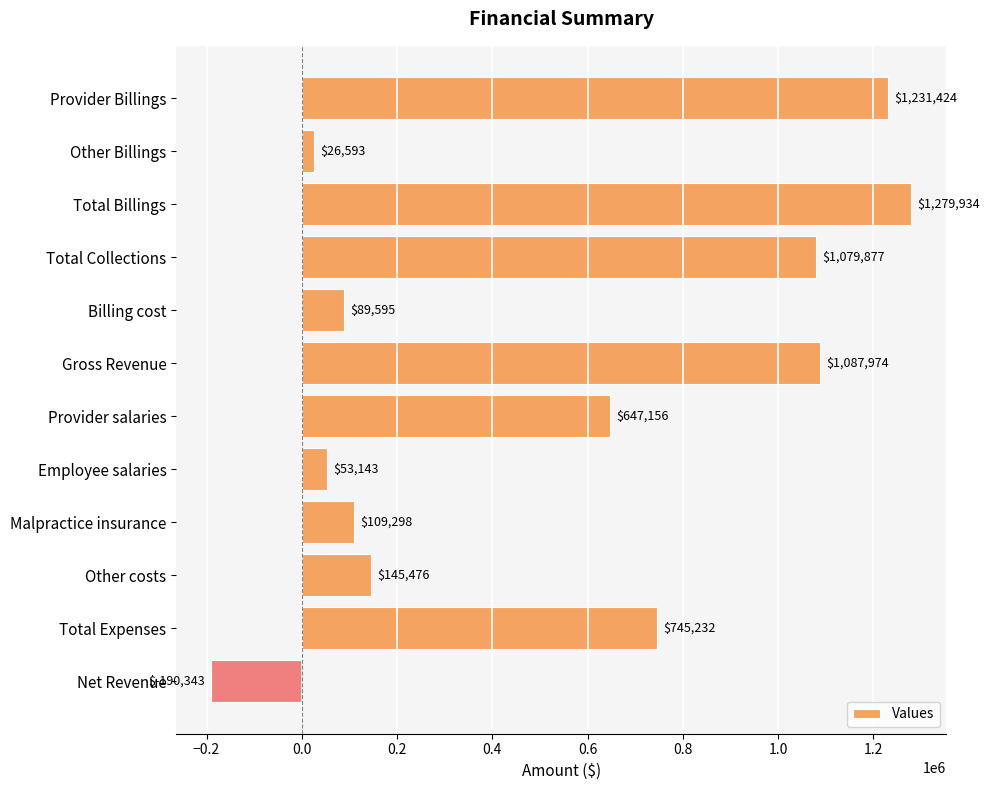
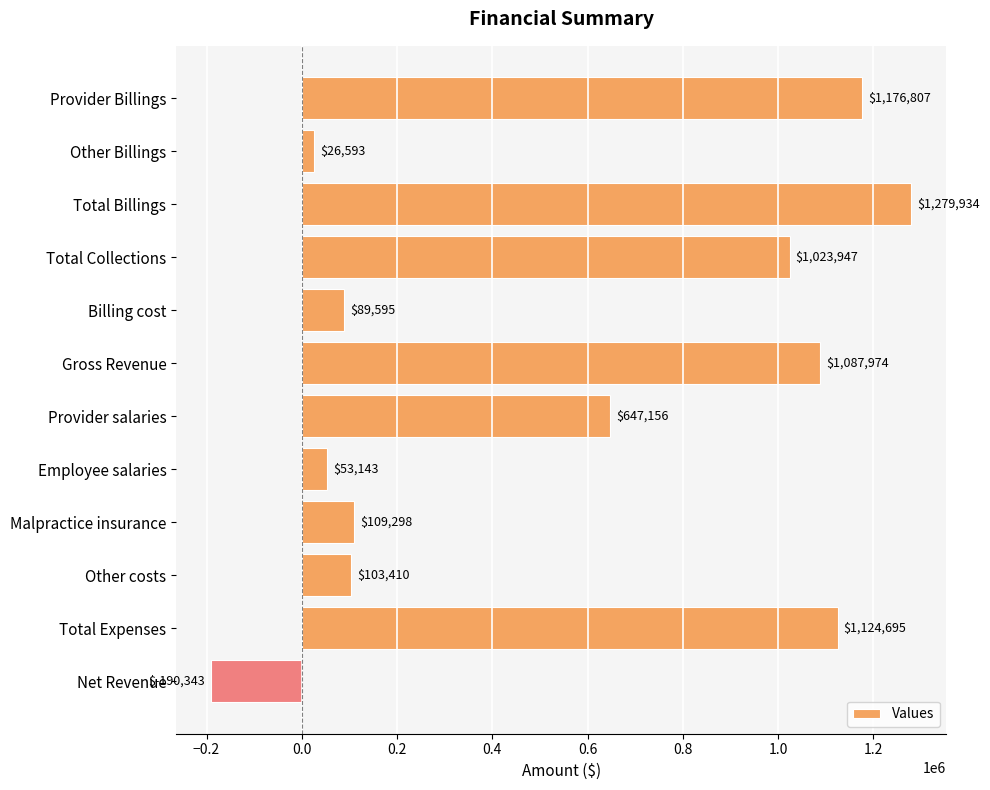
  {
-   "Provider Billings": "$1,231,424",
+   "Provider Billings": "$1,176,807",
    "Other Billings": "$26,593",
    "Total Billings": "$1,279,934",
-   "Total Collections": "$1,079,877",
+   "Total Collections": "$1,023,947",
    "Billing cost": "$89,595",
    "Gross Revenue": "$1,087,974",
    "Provider salaries": "$647,156",
    "Employee salaries": "$53,143",
    "Malpractice insurance": "$109,298",
-   "Other costs": "$145,476",
-   "Total Expenses": "$745,232",
+   "Other costs": "$103,410",
+   "Total Expenses": "$1,124,695",
    "Net Revenue": "$-190,343"
  }
